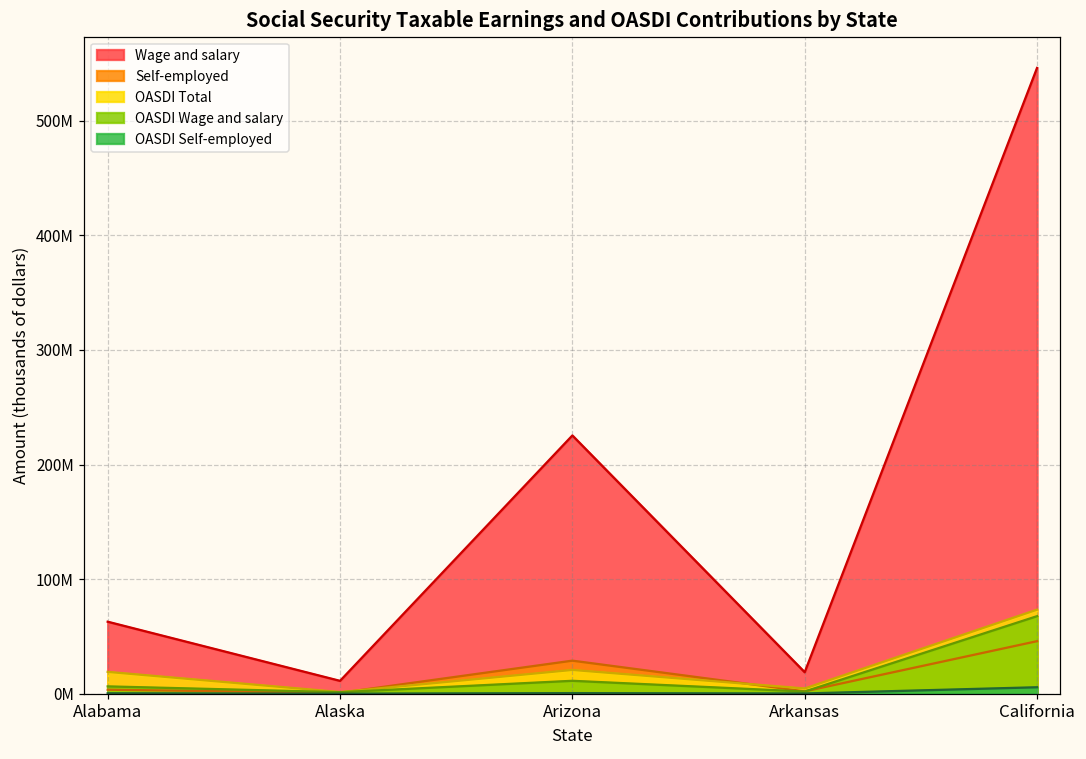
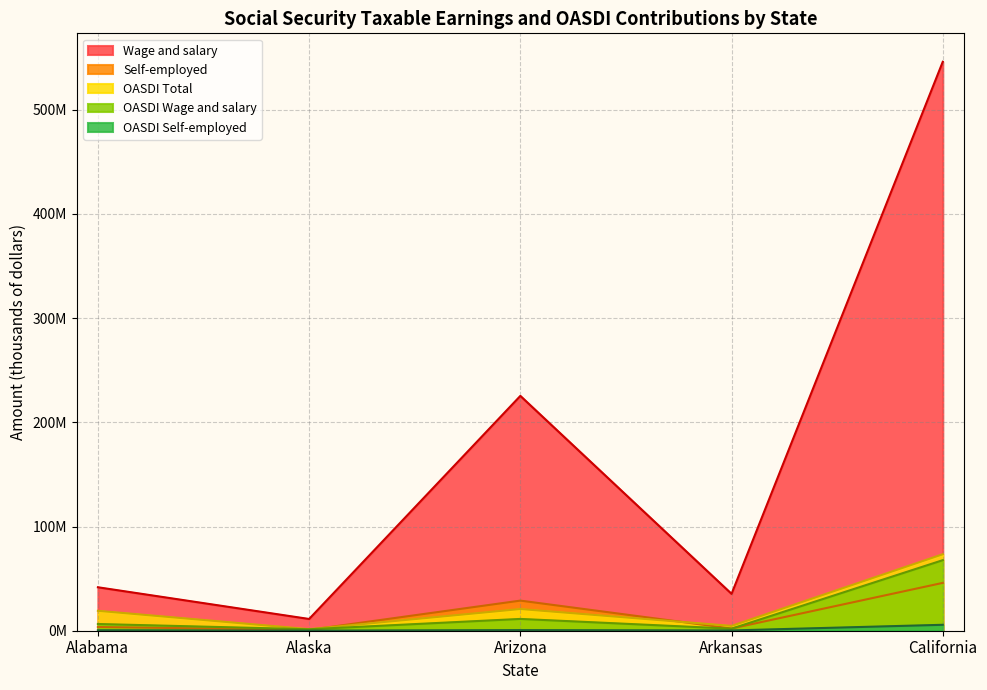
  {
    "Wage and salary": {
-     "Alabama": 63000000,
+     "Alabama": 42000000,
      "Alaska": 11000000,
      "Arizona": 225000000,
-     "Arkansas": 19000000,
+     "Arkansas": 35000000,
      "California": 546000000
    },
    "Self-employed": {
      "Alabama": 4000000,
      "Arizona": 29000000,
      "California": 46000000
    },
    "OASDI Total": {
      "Alabama": 19000000,
      "Arizona": 21000000,
      "Arkansas": 5000000,
      "California": 73000000
    },
    "OASDI Wage and salary": {
      "Alabama": 6000000,
      "Arizona": 11000000,
      "California": 68000000
    },
    "OASDI Self-employed": {
      "Alabama": 0,
      "Arizona": 1000000,
      "California": 6000000
    }
  }
